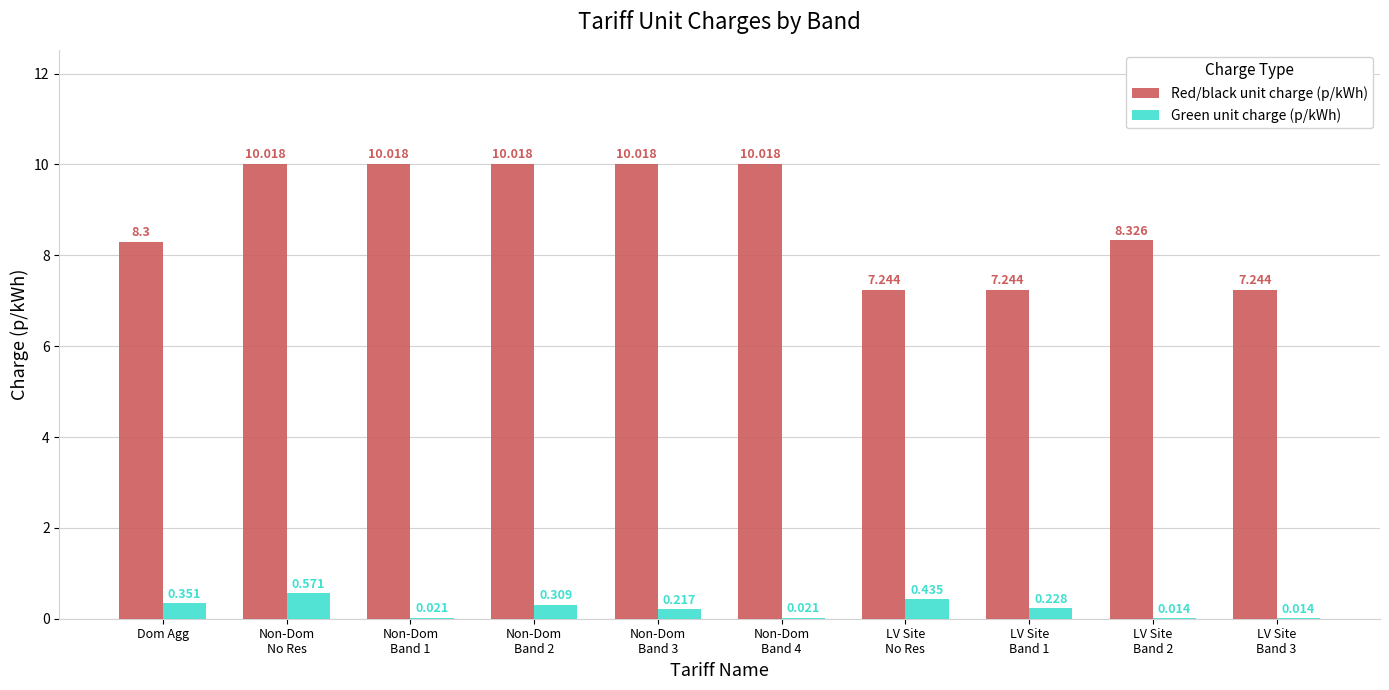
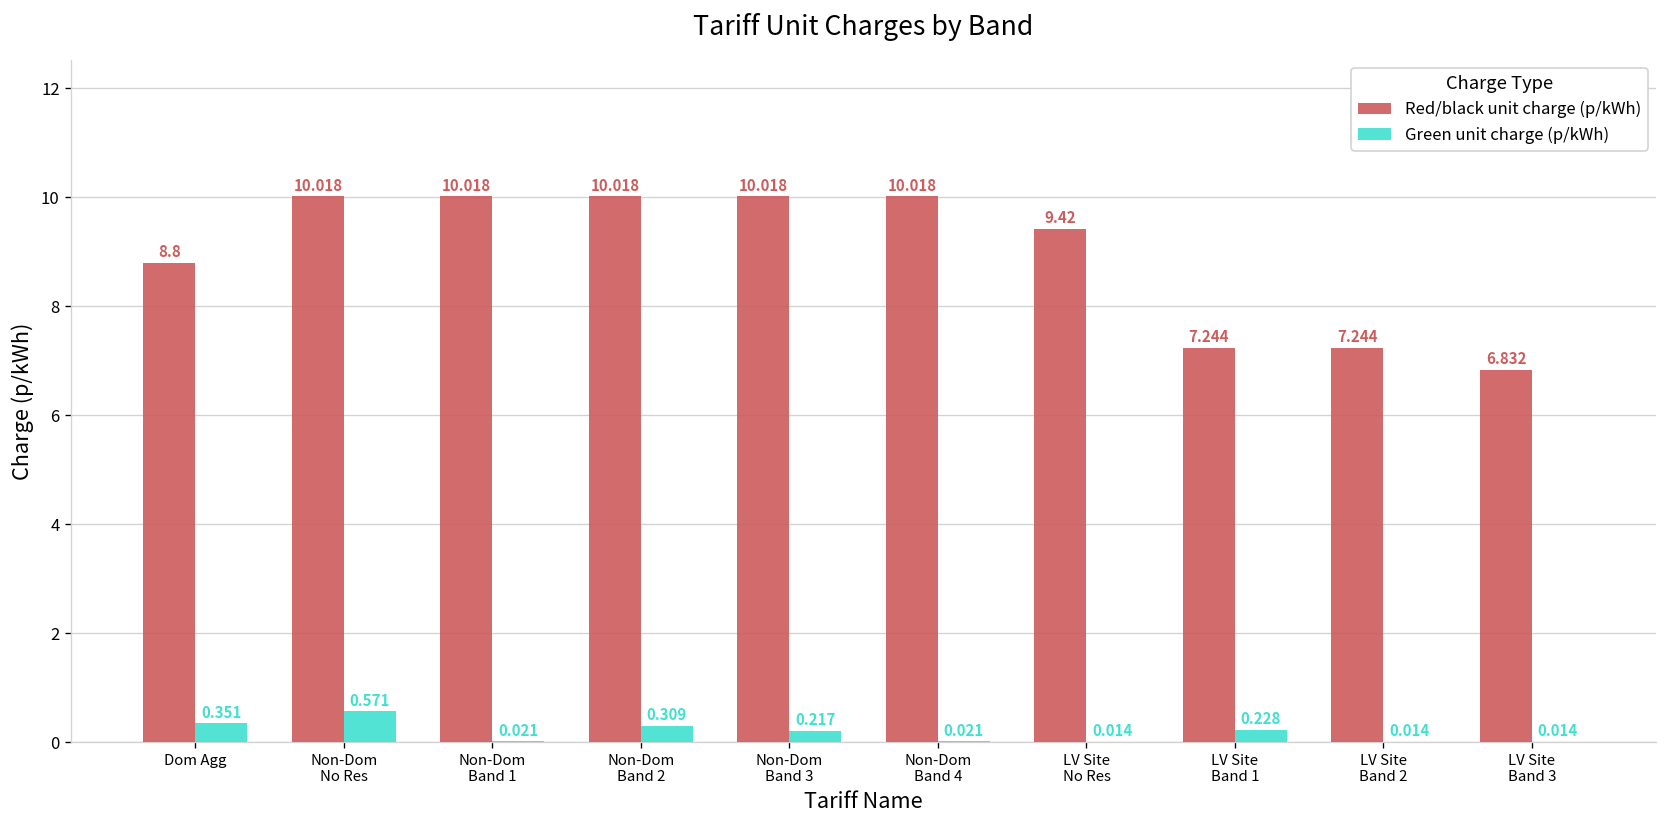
  {
    "Red/black unit charge (p/kWh)": {
-     "Dom Agg": 8.3,
+     "Dom Agg": 8.8,
      "Non-Dom No Res": 10.018,
      "Non-Dom Band 1": 10.018,
      "Non-Dom Band 2": 10.018,
      "Non-Dom Band 3": 10.018,
      "Non-Dom Band 4": 10.018,
-     "LV Site No Res": 7.244,
+     "LV Site No Res": 9.42,
      "LV Site Band 1": 7.244,
-     "LV Site Band 2": 8.326,
-     "LV Site Band 3": 7.244
+     "LV Site Band 2": 7.244,
+     "LV Site Band 3": 6.832
    },
    "Green unit charge (p/kWh)": {
      "Dom Agg": 0.351,
      "Non-Dom No Res": 0.571,
      "Non-Dom Band 1": 0.021,
      "Non-Dom Band 2": 0.309,
      "Non-Dom Band 3": 0.217,
      "Non-Dom Band 4": 0.021,
-     "LV Site No Res": 0.435,
+     "LV Site No Res": 0.014,
      "LV Site Band 1": 0.228,
      "LV Site Band 2": 0.014,
      "LV Site Band 3": 0.014
    }
  }
